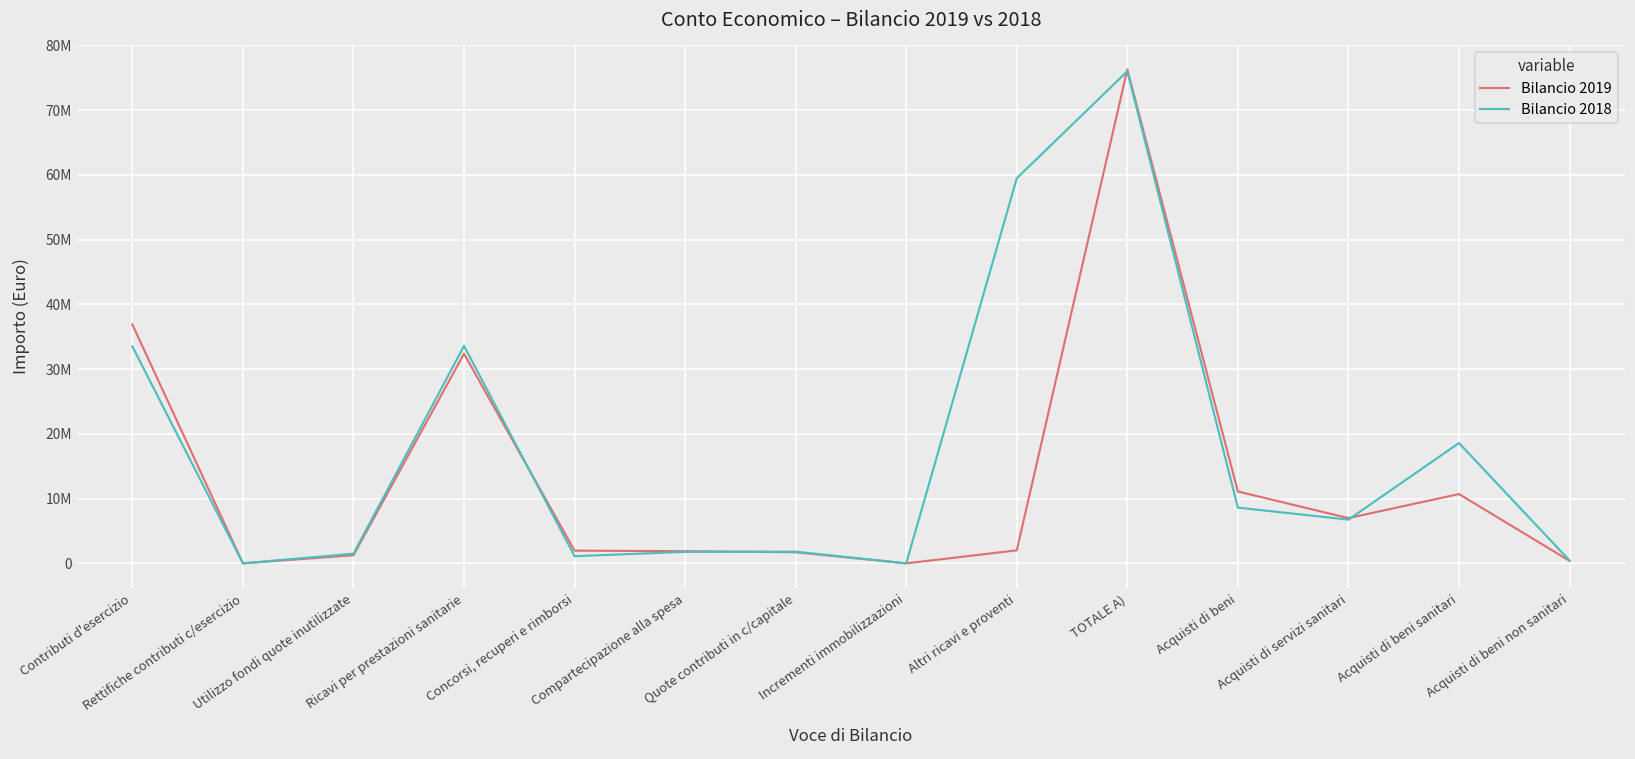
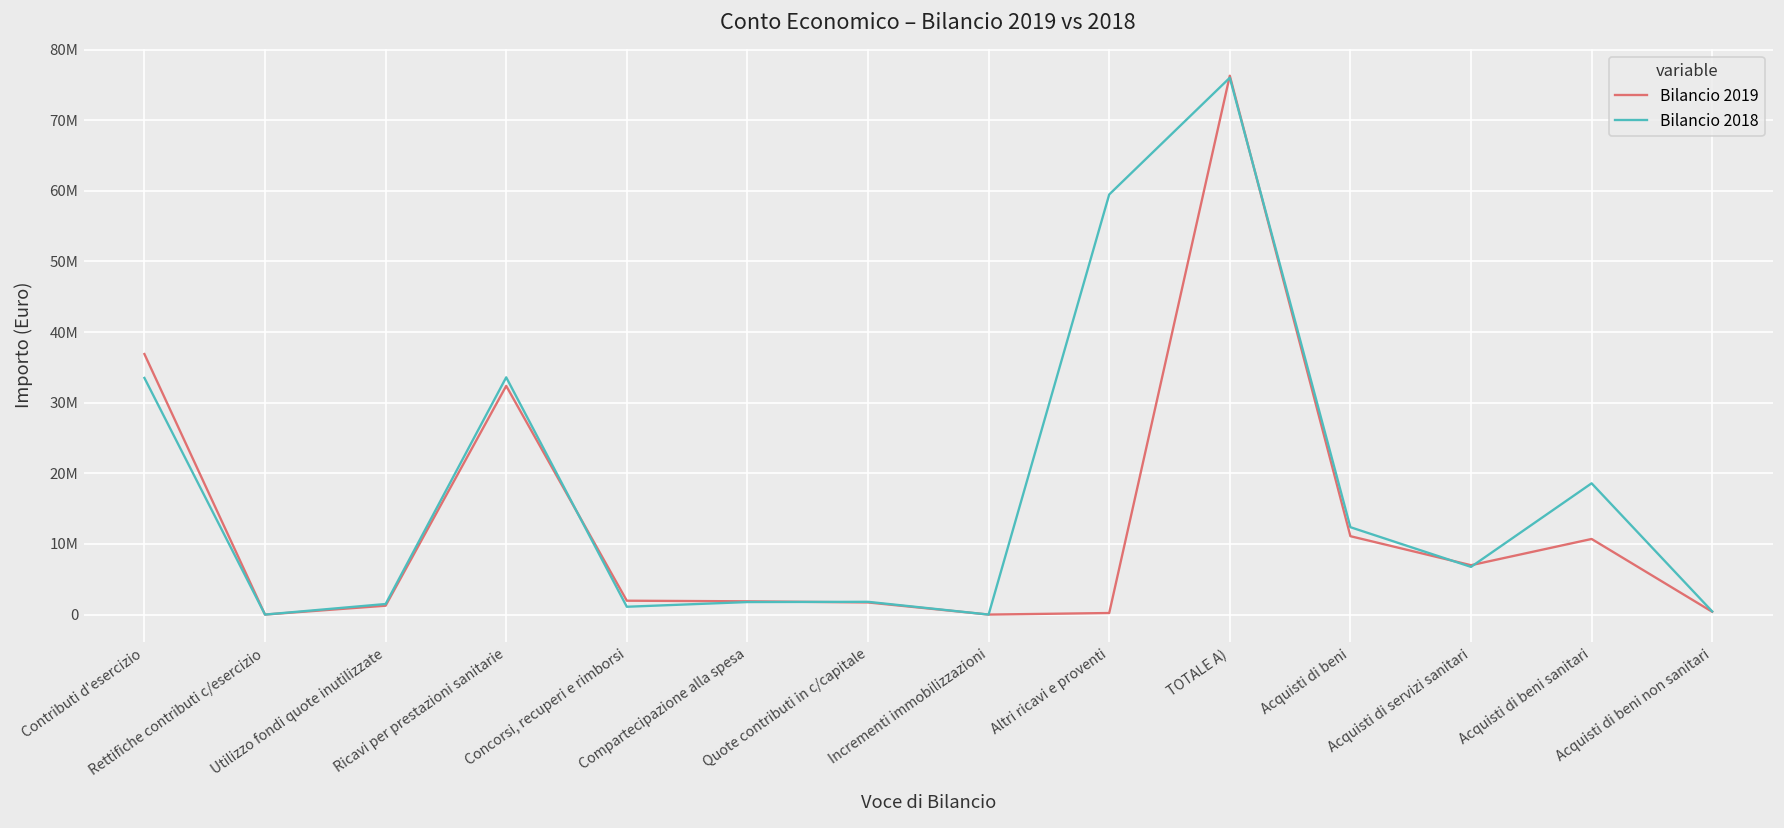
  {
    "Bilancio 2019": {
      "Contributi d'esercizio": 37000000,
      "Ricavi per prestazioni sanitarie": 32000000,
      "Concorsi, recuperi e rimborsi": 2000000,
-     "Altri ricavi e proventi": 2000000,
+     "Altri ricavi e proventi": 0,
      "Acquisti di beni": 11000000,
      "Acquisti di beni sanitari": 11000000
    },
    "Bilancio 2018": {
      "Contributi d'esercizio": 34000000,
      "Ricavi per prestazioni sanitarie": 34000000,
      "Concorsi, recuperi e rimborsi": 1000000,
      "Altri ricavi e proventi": 59000000,
-     "Acquisti di beni": 9000000,
+     "Acquisti di beni": 12000000,
      "Acquisti di beni sanitari": 19000000
    }
  }
